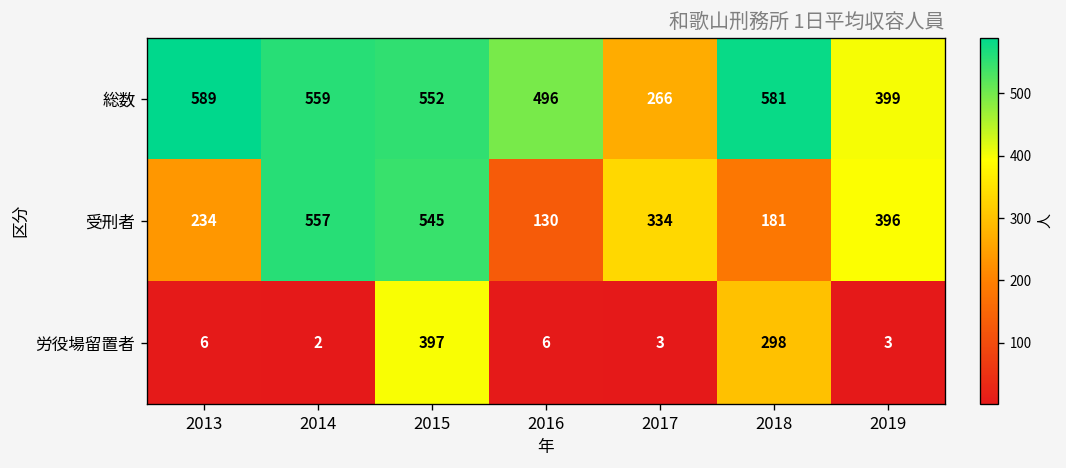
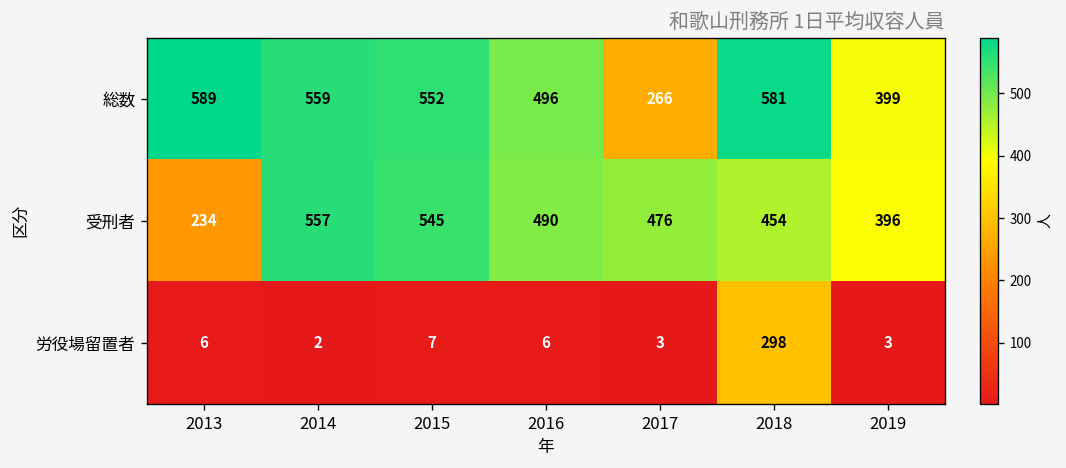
  {
    "総数": {
      "2013": 589,
      "2014": 559,
      "2015": 552,
      "2016": 496,
      "2017": 266,
      "2018": 581,
      "2019": 399
    },
    "受刑者": {
      "2013": 234,
      "2014": 557,
      "2015": 545,
-     "2016": 130,
-     "2017": 334,
-     "2018": 181,
+     "2016": 490,
+     "2017": 476,
+     "2018": 454,
      "2019": 396
    },
    "労役場留置者": {
      "2013": 6,
      "2014": 2,
-     "2015": 397,
+     "2015": 7,
      "2016": 6,
      "2017": 3,
      "2018": 298,
      "2019": 3
    }
  }
